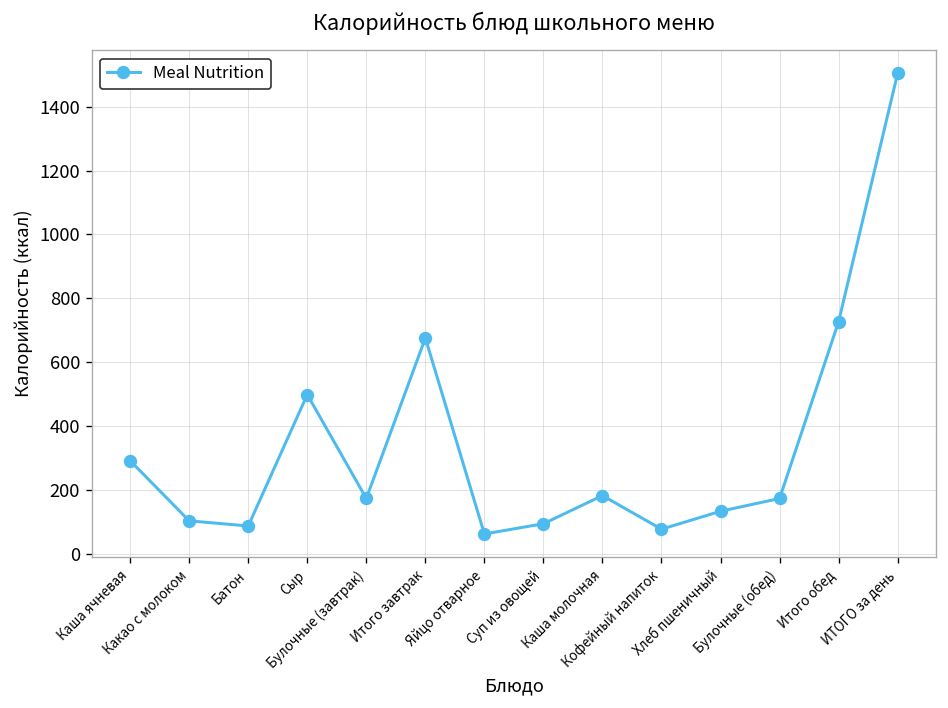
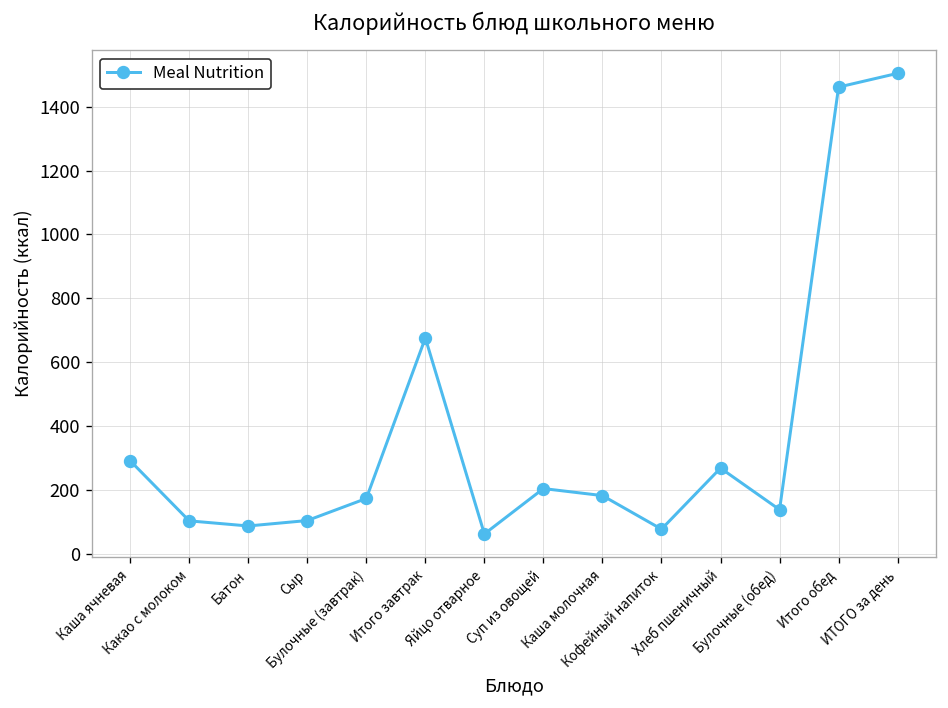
  {
    "Каша ячневая": 290,
    "Какао с молоком": 100,
    "Батон": 90,
-   "Сыр": 500,
+   "Сыр": 110,
    "Булочные (завтрак)": 170,
    "Итого завтрак": 680,
    "Яйцо отварное": 60,
-   "Суп из овощей": 100,
+   "Суп из овощей": 210,
    "Каша молочная": 180,
    "Кофейный напиток": 80,
-   "Хлеб пшеничный": 130,
-   "Булочные (обед)": 170,
-   "Итого обед": 730,
+   "Хлеб пшеничный": 270,
+   "Булочные (обед)": 140,
+   "Итого обед": 1460,
    "ИТОГО за день": 1500
  }
